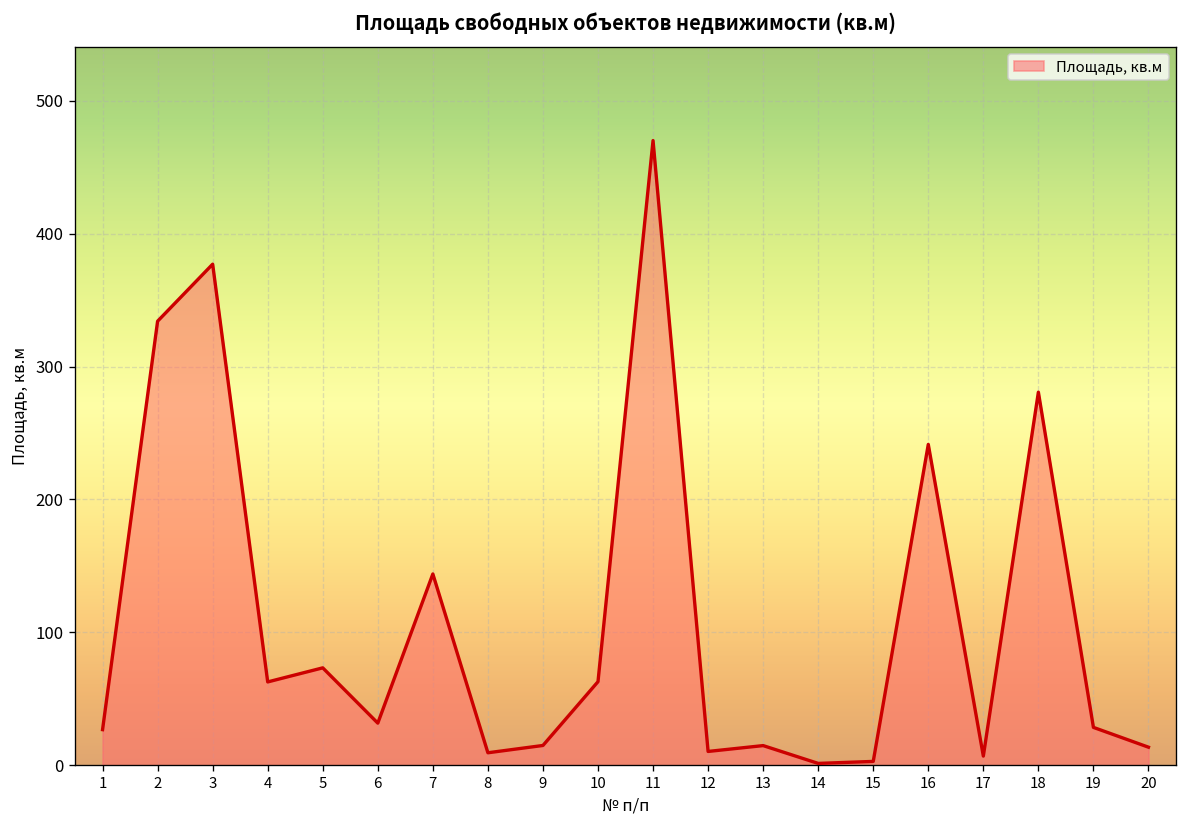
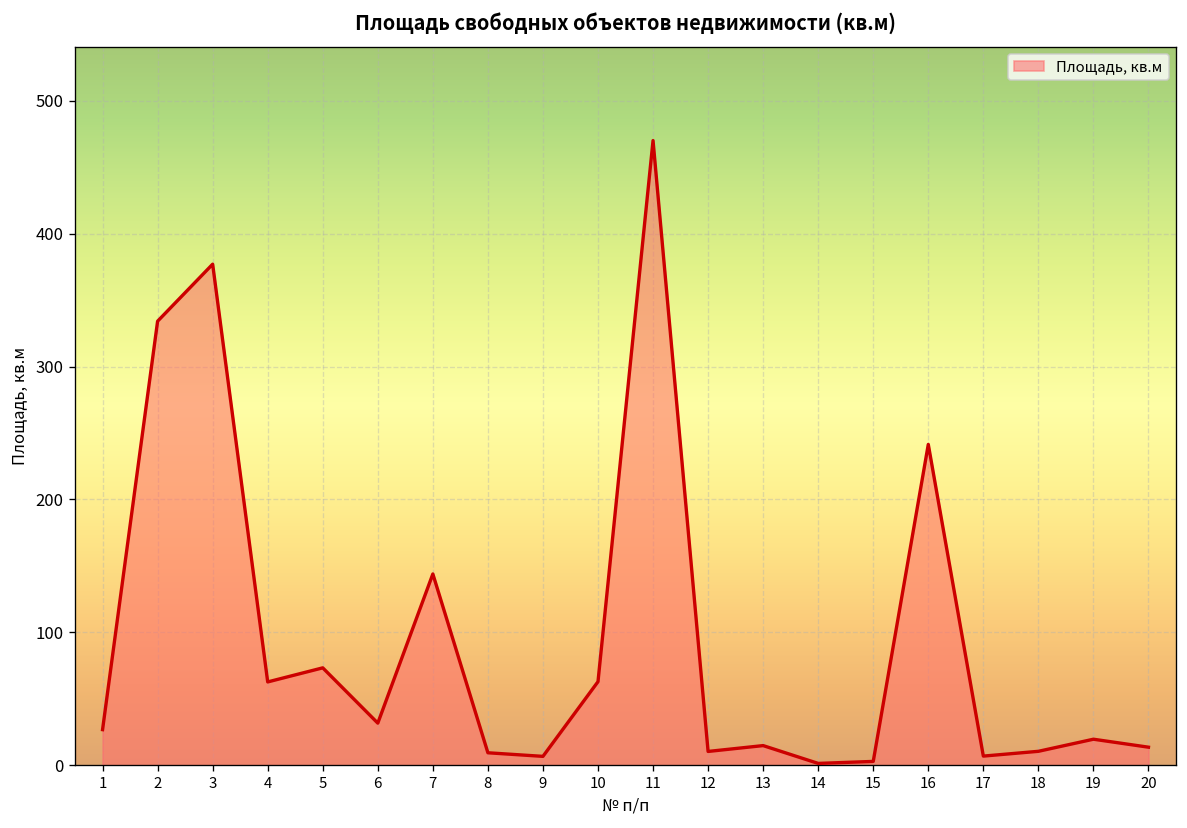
  {
    "1": 27,
    "2": 334,
    "3": 377,
    "4": 63,
    "5": 73,
    "6": 32,
    "7": 144,
    "8": 9,
-   "9": 15,
+   "9": 7,
    "10": 63,
    "11": 470,
    "12": 10,
    "13": 15,
    "14": 1,
    "15": 3,
    "16": 241,
    "17": 7,
-   "18": 281,
-   "19": 29,
+   "18": 11,
+   "19": 20,
    "20": 14
  }
